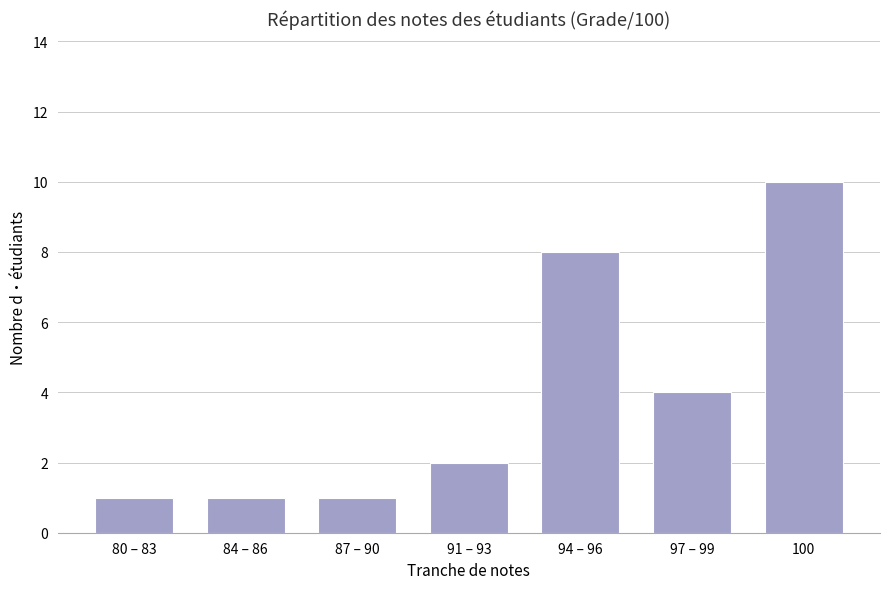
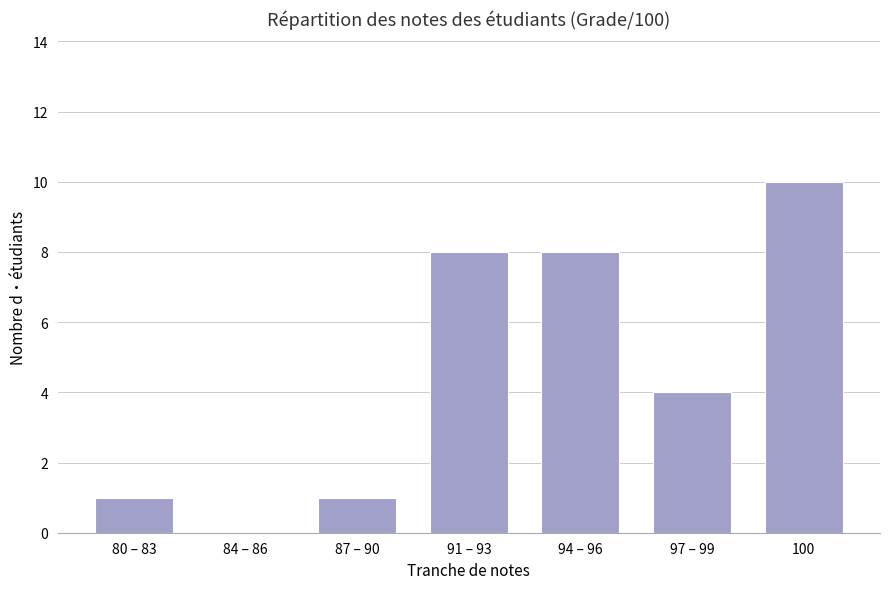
  {
    "80 – 83": 1,
-   "84 – 86": 1,
+   "84 – 86": 0,
    "87 – 90": 1,
-   "91 – 93": 2,
+   "91 – 93": 8,
    "94 – 96": 8,
    "97 – 99": 4,
    "100": 10
  }
